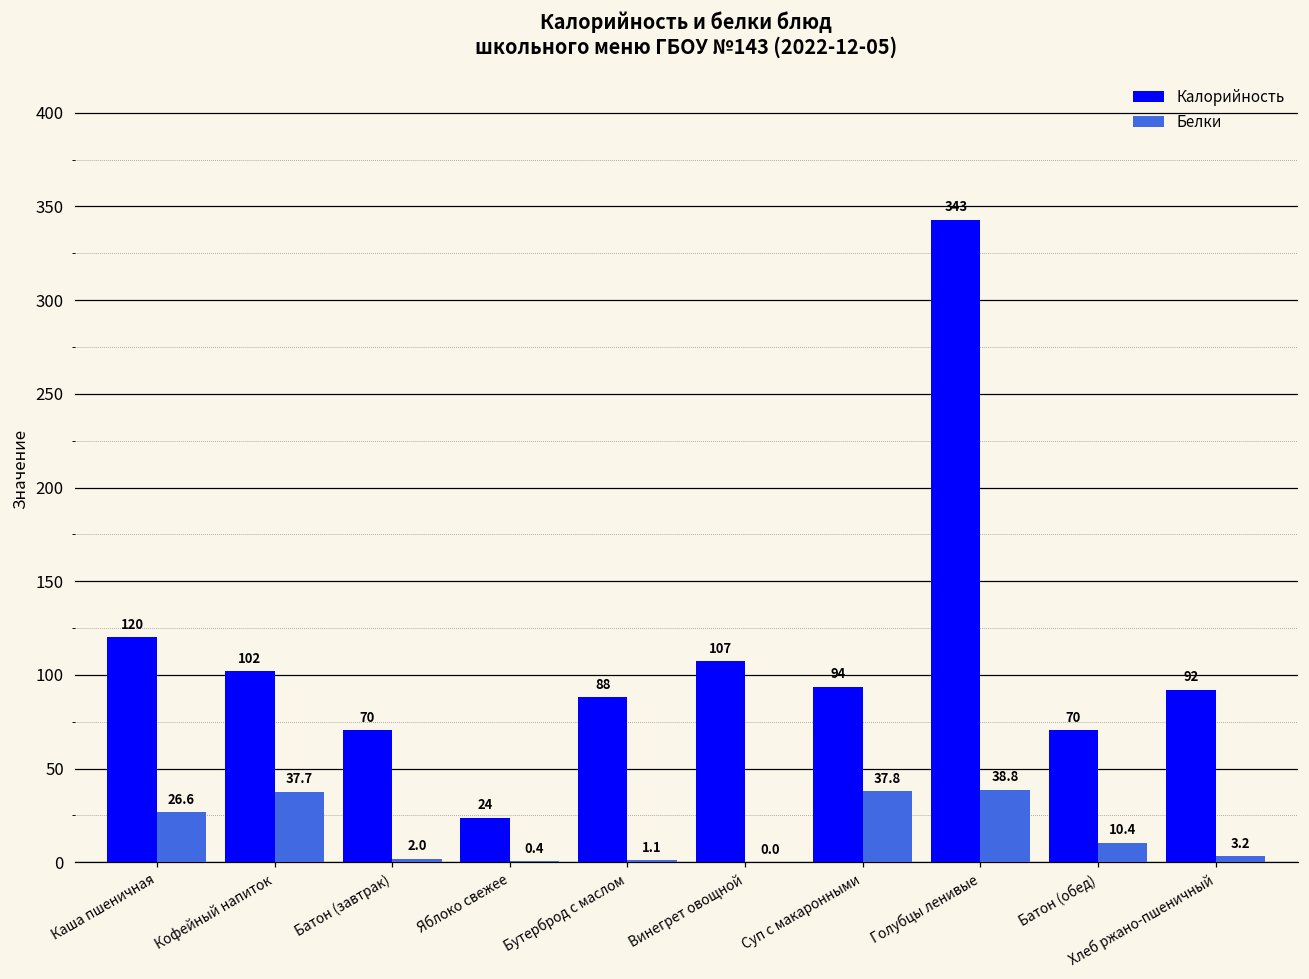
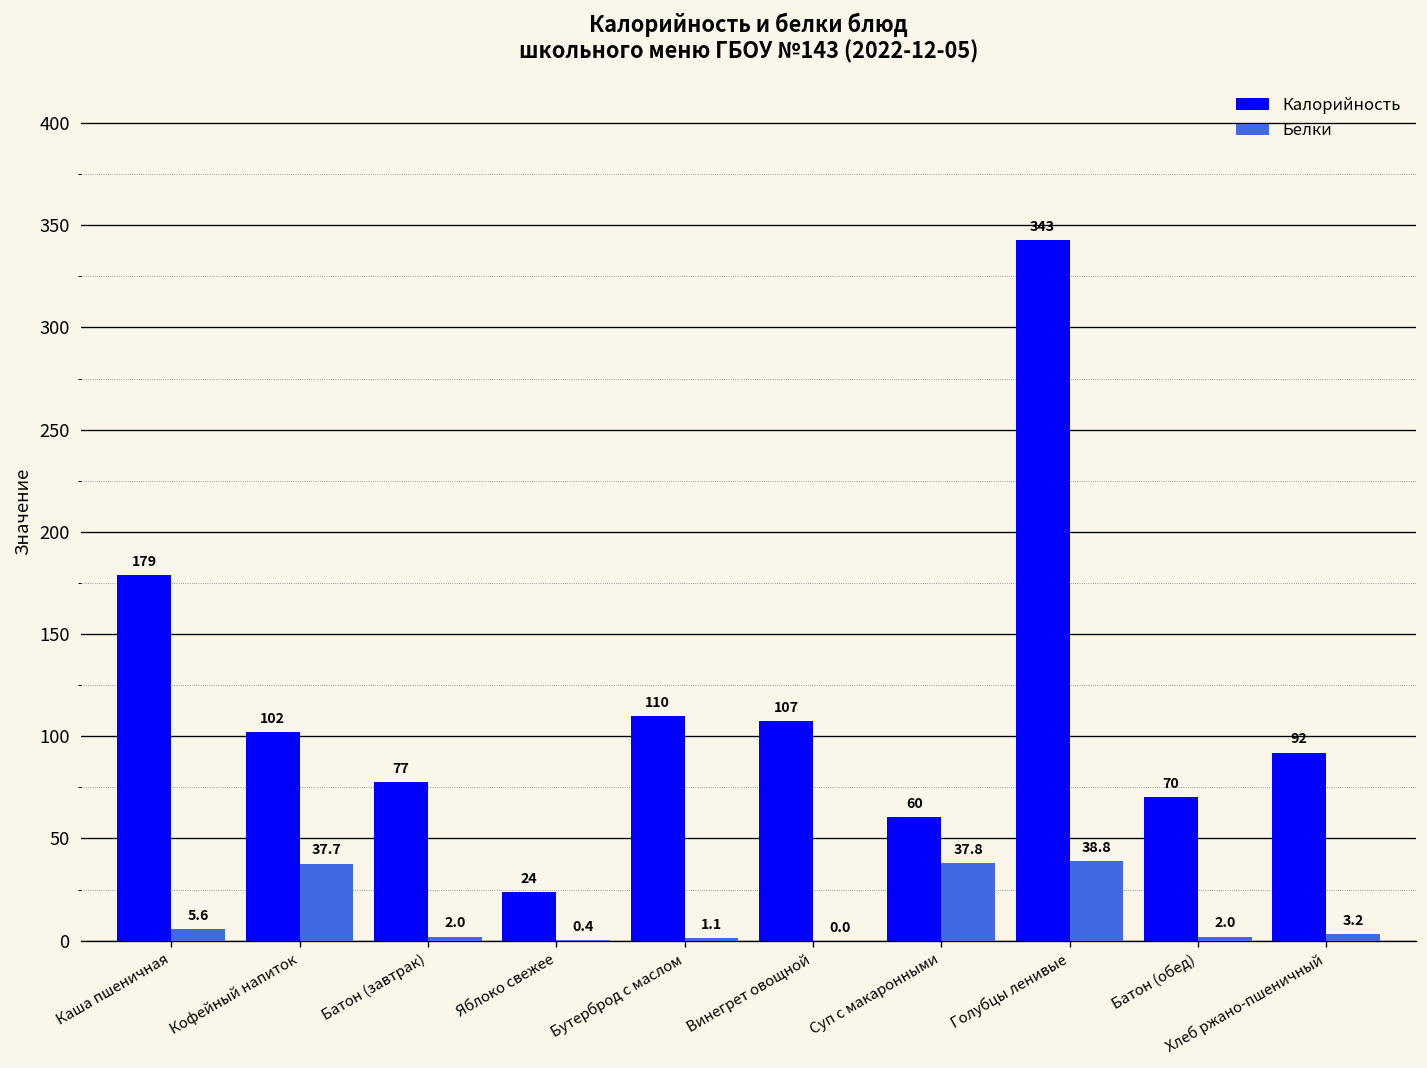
  {
    "Калорийность": {
-     "Каша пшеничная": 120,
+     "Каша пшеничная": 179,
      "Кофейный напиток": 102,
-     "Батон (завтрак)": 70,
+     "Батон (завтрак)": 77,
      "Яблоко свежее": 24,
-     "Бутерброд с маслом": 88,
+     "Бутерброд с маслом": 110,
      "Винегрет овощной": 107,
-     "Суп с макаронными": 94,
+     "Суп с макаронными": 60,
      "Голубцы ленивые": 343,
      "Батон (обед)": 70,
      "Хлеб ржано-пшеничный": 92
    },
    "Белки": {
-     "Каша пшеничная": 26.6,
+     "Каша пшеничная": 5.6,
      "Кофейный напиток": 37.7,
      "Батон (завтрак)": 2.0,
      "Яблоко свежее": 0.4,
      "Бутерброд с маслом": 1.1,
      "Винегрет овощной": 0.0,
      "Суп с макаронными": 37.8,
      "Голубцы ленивые": 38.8,
-     "Батон (обед)": 10.4,
+     "Батон (обед)": 2.0,
      "Хлеб ржано-пшеничный": 3.2
    }
  }
